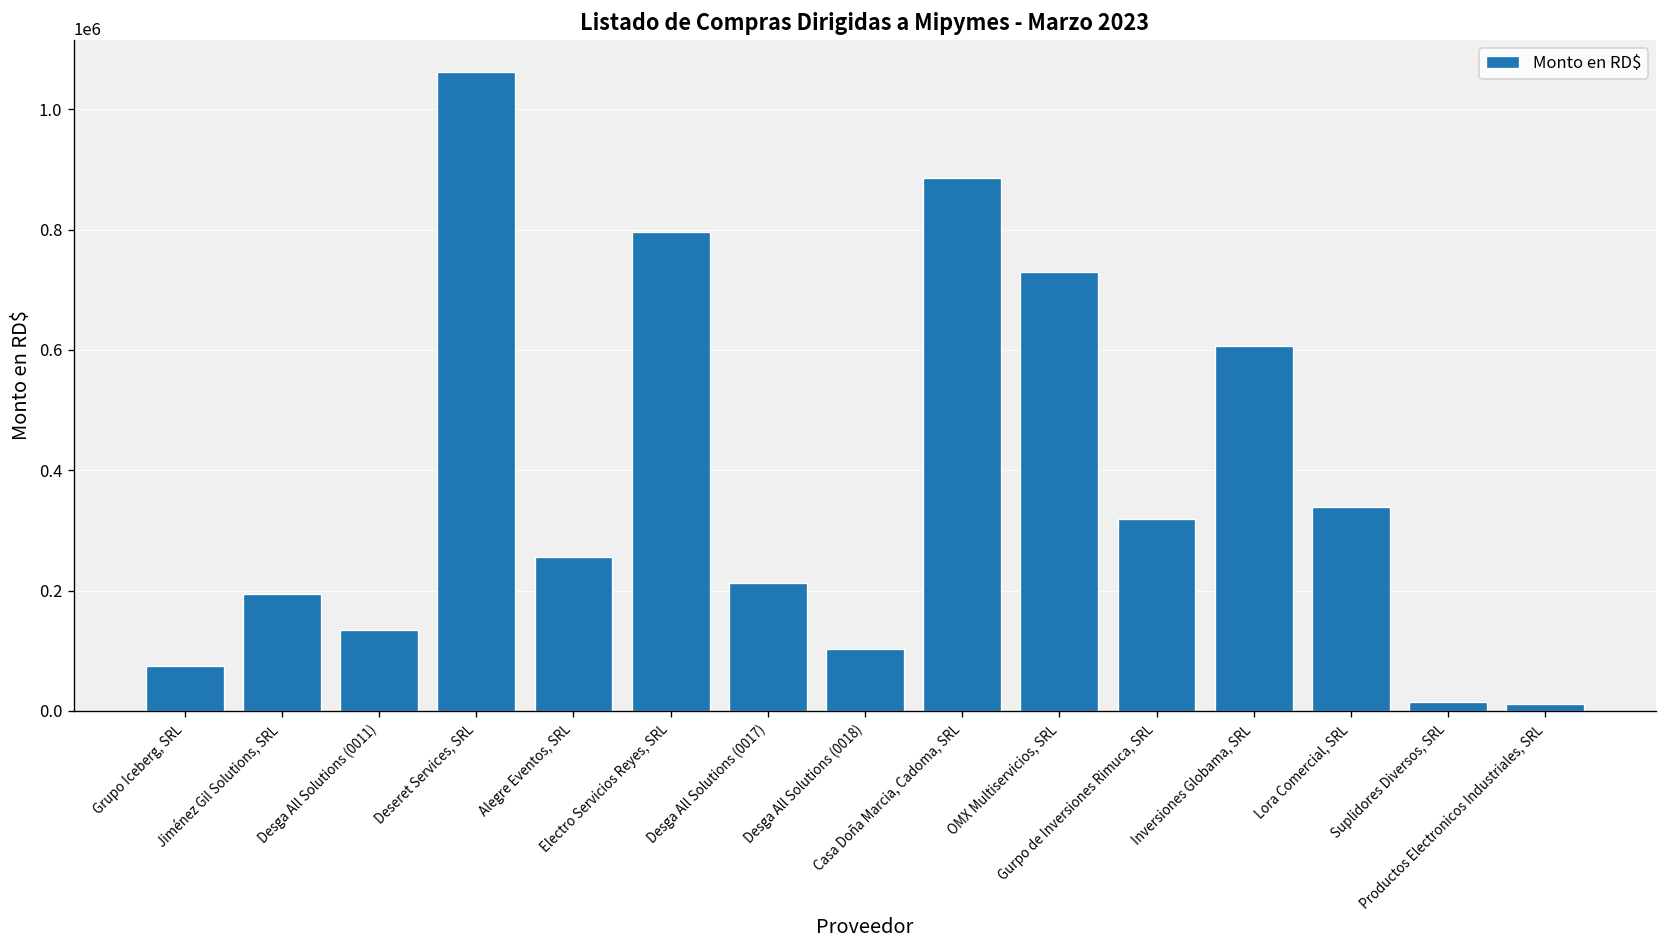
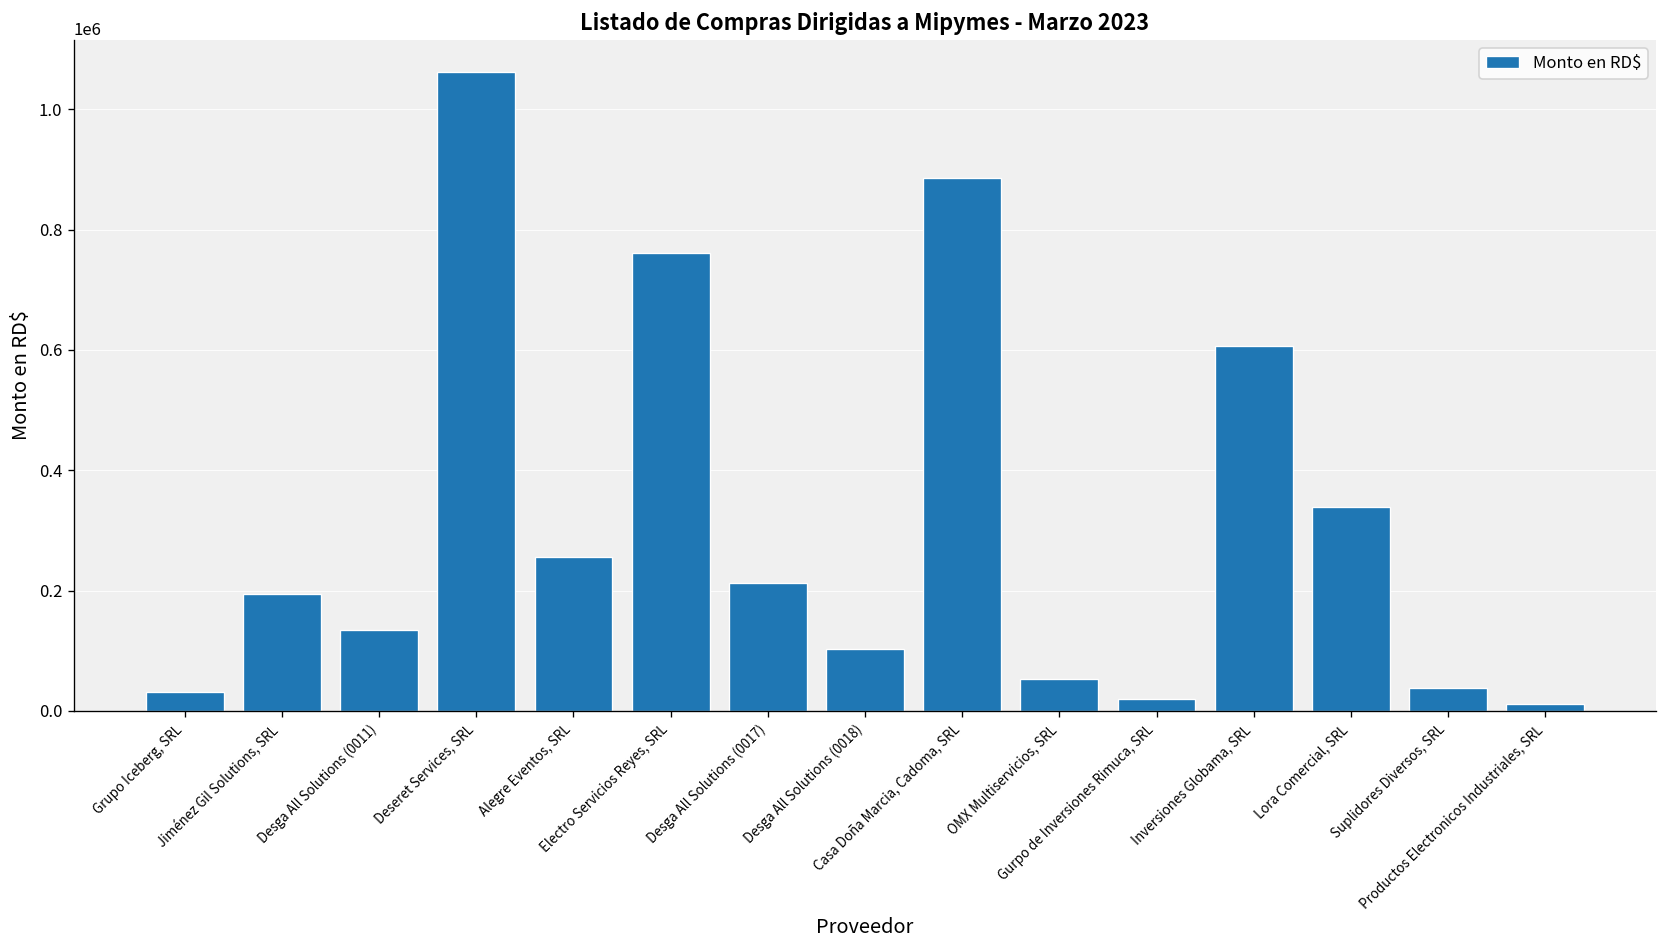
  {
-   "Grupo Iceberg, SRL": 80000,
+   "Grupo Iceberg, SRL": 30000,
    "Jiménez Gil Solutions, SRL": 190000,
    "Desga All Solutions (0011)": 130000,
    "Deseret Services, SRL": 1060000,
    "Alegre Eventos, SRL": 260000,
-   "Electro Servicios Reyes, SRL": 800000,
+   "Electro Servicios Reyes, SRL": 760000,
    "Desga All Solutions (0017)": 210000,
    "Desga All Solutions (0018)": 100000,
    "Casa Doña Marcia, Cadoma, SRL": 890000,
-   "OMX Multiservicios, SRL": 730000,
-   "Gurpo de Inversiones Rimuca, SRL": 320000,
+   "OMX Multiservicios, SRL": 50000,
+   "Gurpo de Inversiones Rimuca, SRL": 20000,
    "Inversiones Globama, SRL": 610000,
    "Lora Comercial, SRL": 340000,
-   "Suplidores Diversos, SRL": 20000,
+   "Suplidores Diversos, SRL": 40000,
    "Productos Electronicos Industriales, SRL": 10000
  }
